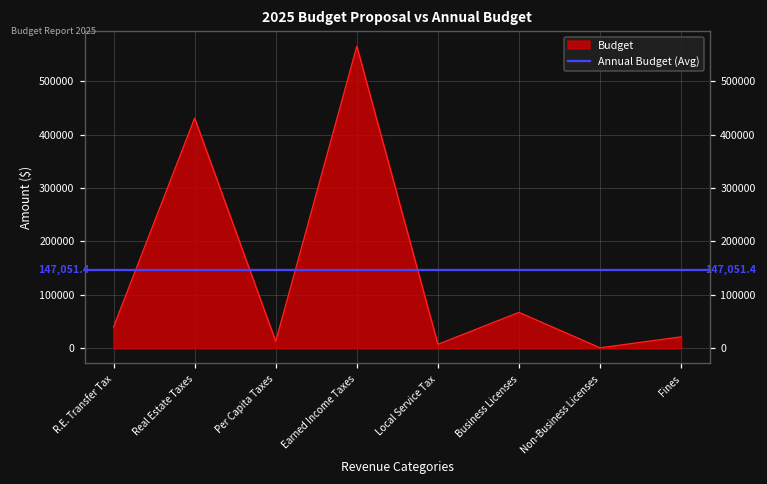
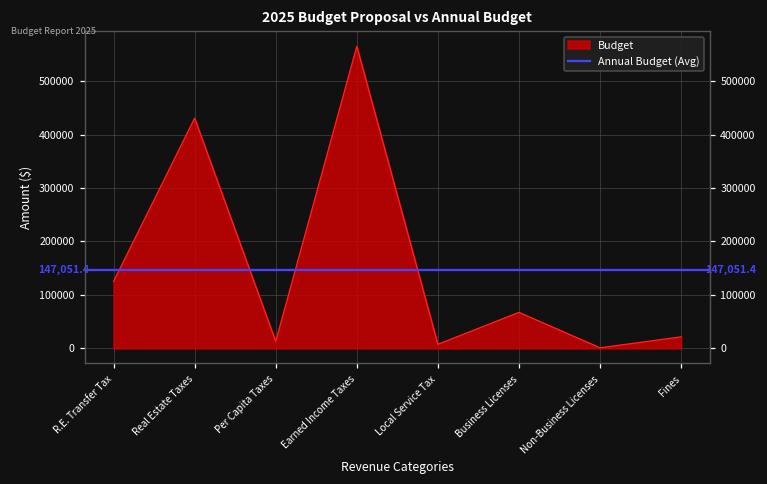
  {
-   "R.E. Transfer Tax": 40000,
+   "R.E. Transfer Tax": 130000,
    "Real Estate Taxes": 430000,
    "Per Capita Taxes": 10000,
    "Earned Income Taxes": 570000,
    "Local Service Tax": 10000,
    "Business Licenses": 70000,
    "Non-Business Licenses": 0,
    "Fines": 20000
  }
